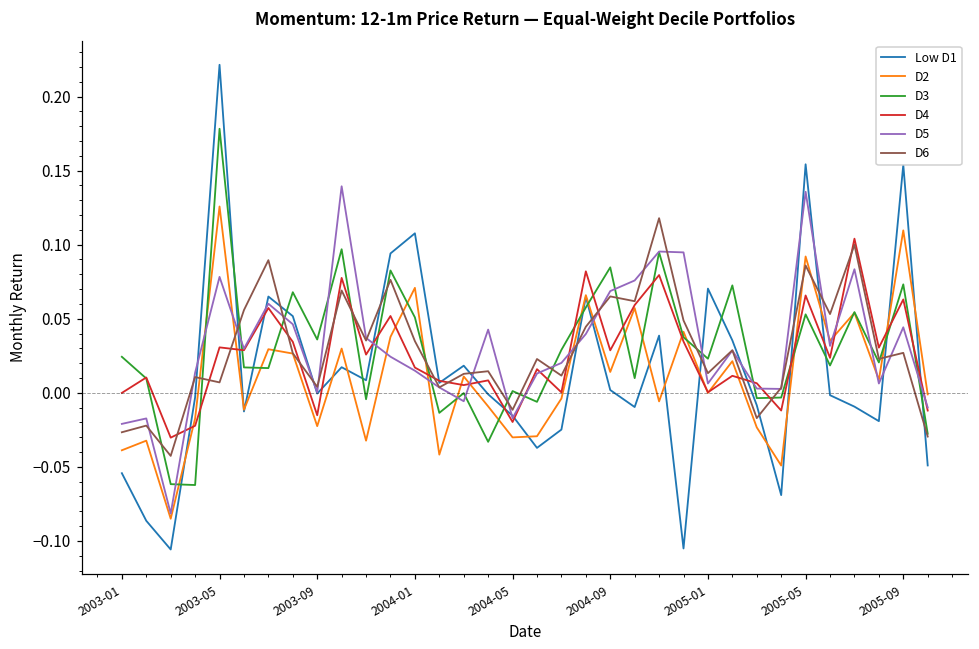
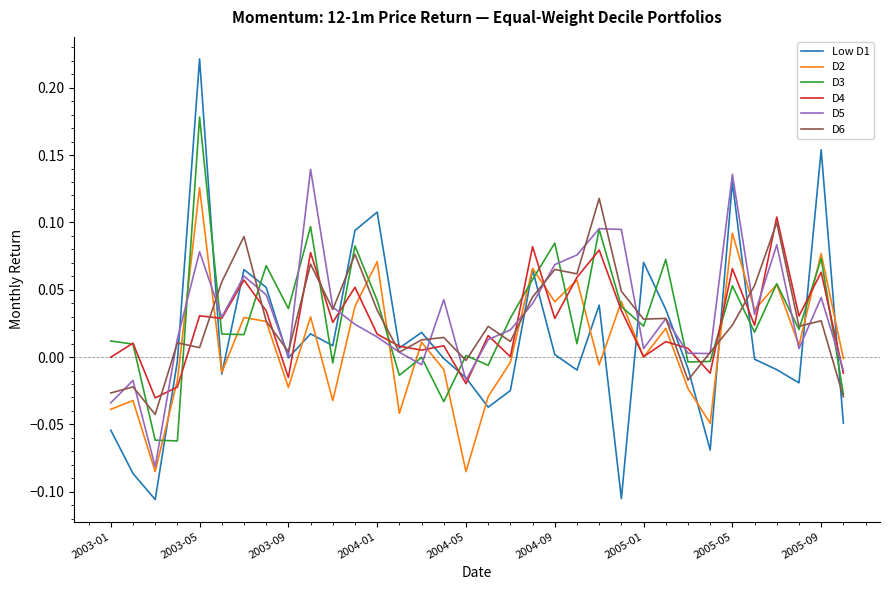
  {
    "Low D1": {
      "2003-01": -0.054,
      "2003-05": 0.221,
      "2004-01": 0.108,
      "2004-09": 0.002,
      "2005-01": 0.070,
-     "2005-05": 0.154,
+     "2005-05": 0.130,
      "2005-09": 0.154
    },
    "D2": {
      "2003-01": -0.039,
      "2003-05": 0.126,
      "2003-09": -0.023,
      "2004-01": 0.071,
-     "2004-05": -0.030,
-     "2004-09": 0.014,
+     "2004-05": -0.085,
+     "2004-09": 0.041,
      "2005-05": 0.092,
-     "2005-09": 0.110
+     "2005-09": 0.077
    },
    "D3": {
-     "2003-01": 0.024,
+     "2003-01": 0.012,
      "2003-05": 0.178,
      "2003-09": 0.036,
-     "2004-01": 0.051,
+     "2004-01": 0.042,
      "2004-05": 0.001,
      "2004-09": 0.085,
      "2005-01": 0.023,
      "2005-05": 0.053,
      "2005-09": 0.073
    },
    "D4": {
      "2003-01": 0.000,
      "2003-05": 0.031,
      "2003-09": -0.015,
      "2004-01": 0.017,
      "2004-05": -0.020,
      "2004-09": 0.029,
      "2005-05": 0.066,
      "2005-09": 0.063
    },
    "D5": {
-     "2003-01": -0.021,
+     "2003-01": -0.034,
      "2003-05": 0.078,
      "2004-01": 0.015,
      "2004-09": 0.069,
      "2005-01": 0.006,
      "2005-05": 0.136,
      "2005-09": 0.044
    },
    "D6": {
      "2003-01": -0.027,
      "2003-05": 0.007,
      "2003-09": 0.004,
      "2004-01": 0.035,
-     "2004-05": -0.011,
+     "2004-05": -0.002,
      "2004-09": 0.065,
-     "2005-01": 0.013,
-     "2005-05": 0.086,
+     "2005-01": 0.028,
+     "2005-05": 0.024,
      "2005-09": 0.027
    }
  }
